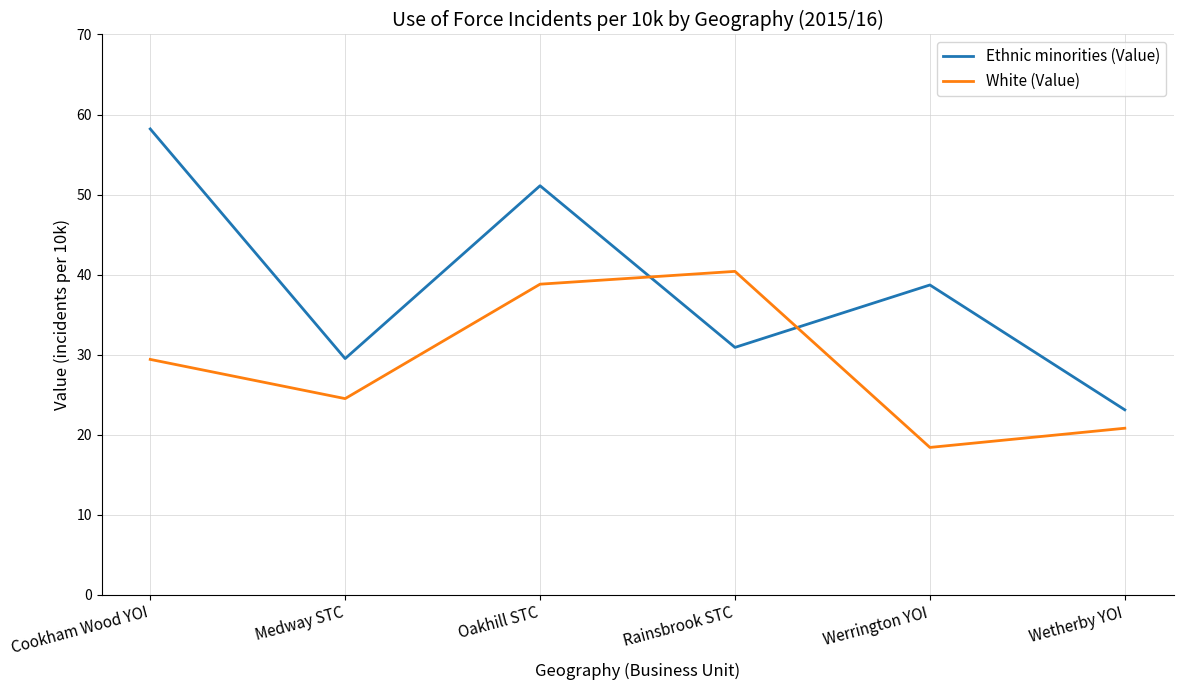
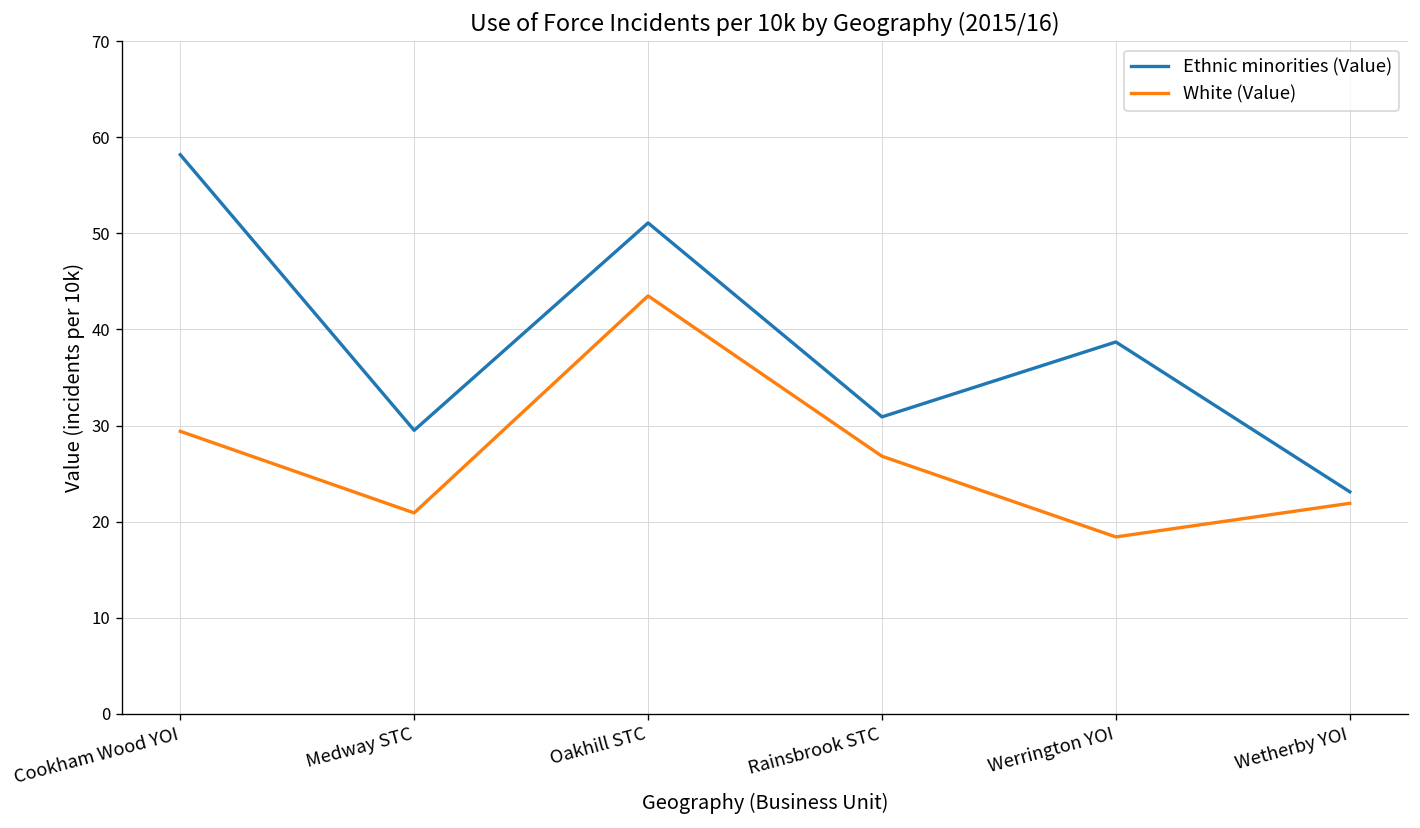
  {
    "Ethnic minorities (Value)": {
      "Cookham Wood YOI": 58,
      "Medway STC": 30,
      "Oakhill STC": 51,
      "Rainsbrook STC": 31,
      "Werrington YOI": 39,
      "Wetherby YOI": 23
    },
    "White (Value)": {
      "Cookham Wood YOI": 29,
-     "Medway STC": 25,
-     "Oakhill STC": 39,
-     "Rainsbrook STC": 40,
+     "Medway STC": 21,
+     "Oakhill STC": 44,
+     "Rainsbrook STC": 27,
      "Werrington YOI": 18,
-     "Wetherby YOI": 21
+     "Wetherby YOI": 22
    }
  }
